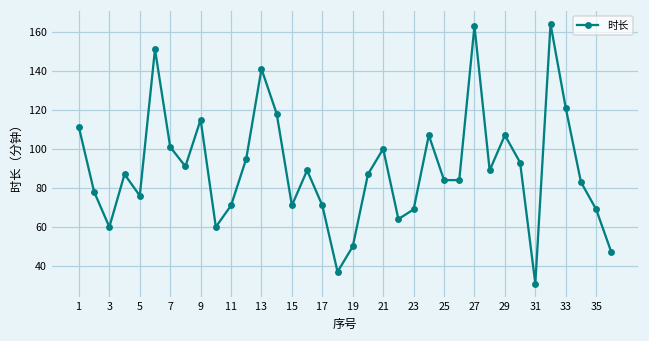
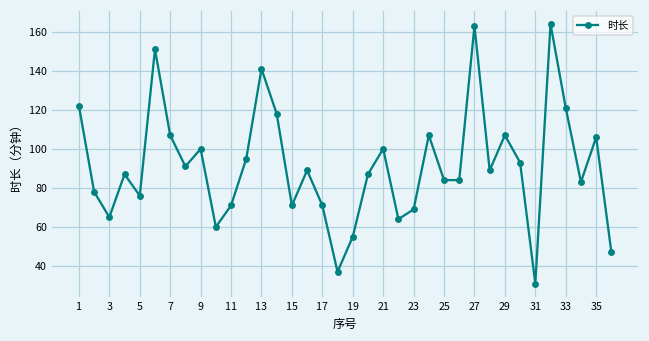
  {
-   "1": 111,
-   "3": 60,
+   "1": 122,
+   "3": 65,
    "5": 76,
-   "7": 101,
-   "9": 115,
+   "7": 107,
+   "9": 100,
    "11": 71,
    "13": 141,
    "15": 71,
    "17": 71,
-   "19": 50,
+   "19": 55,
    "21": 100,
    "23": 69,
    "25": 84,
    "27": 163,
    "29": 107,
    "31": 31,
    "33": 121,
-   "35": 69
+   "35": 106
  }
